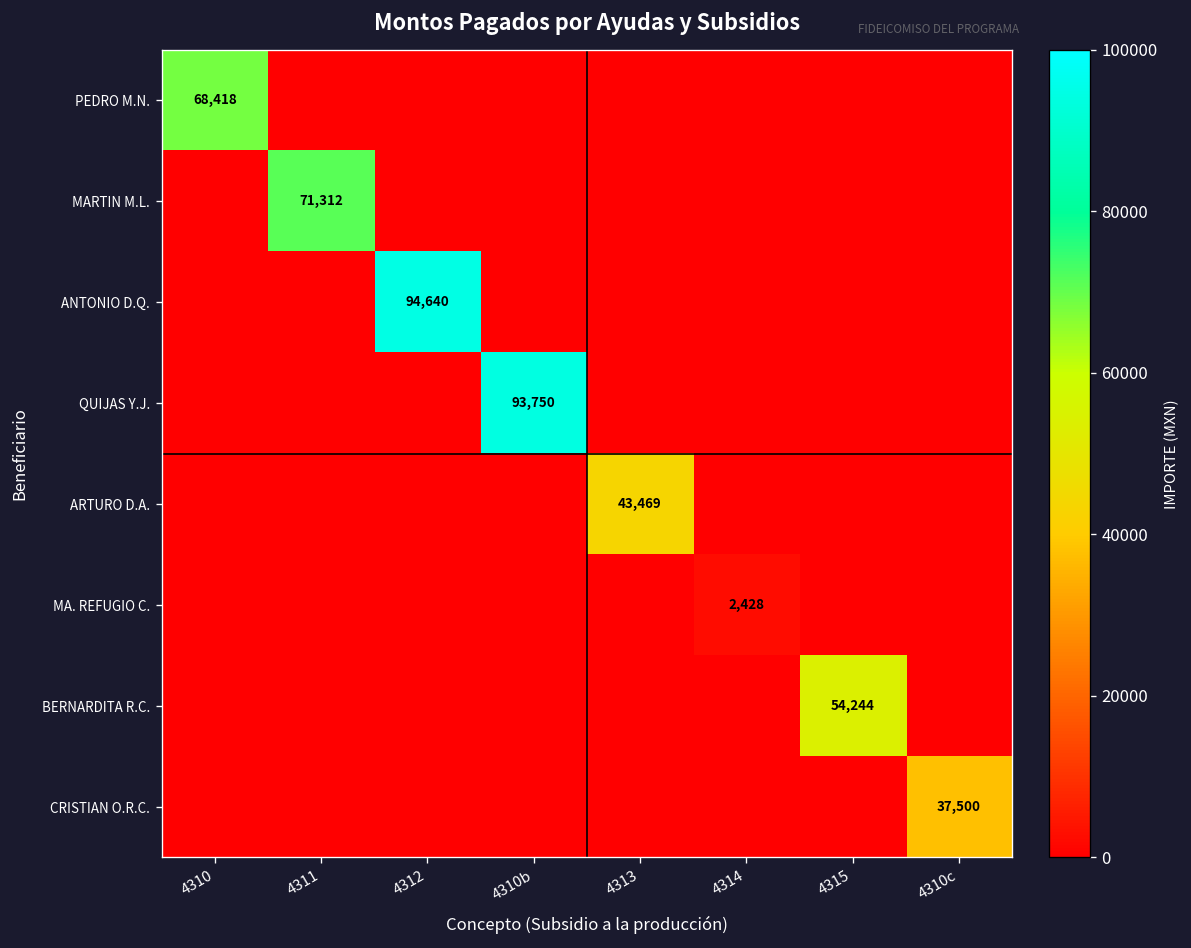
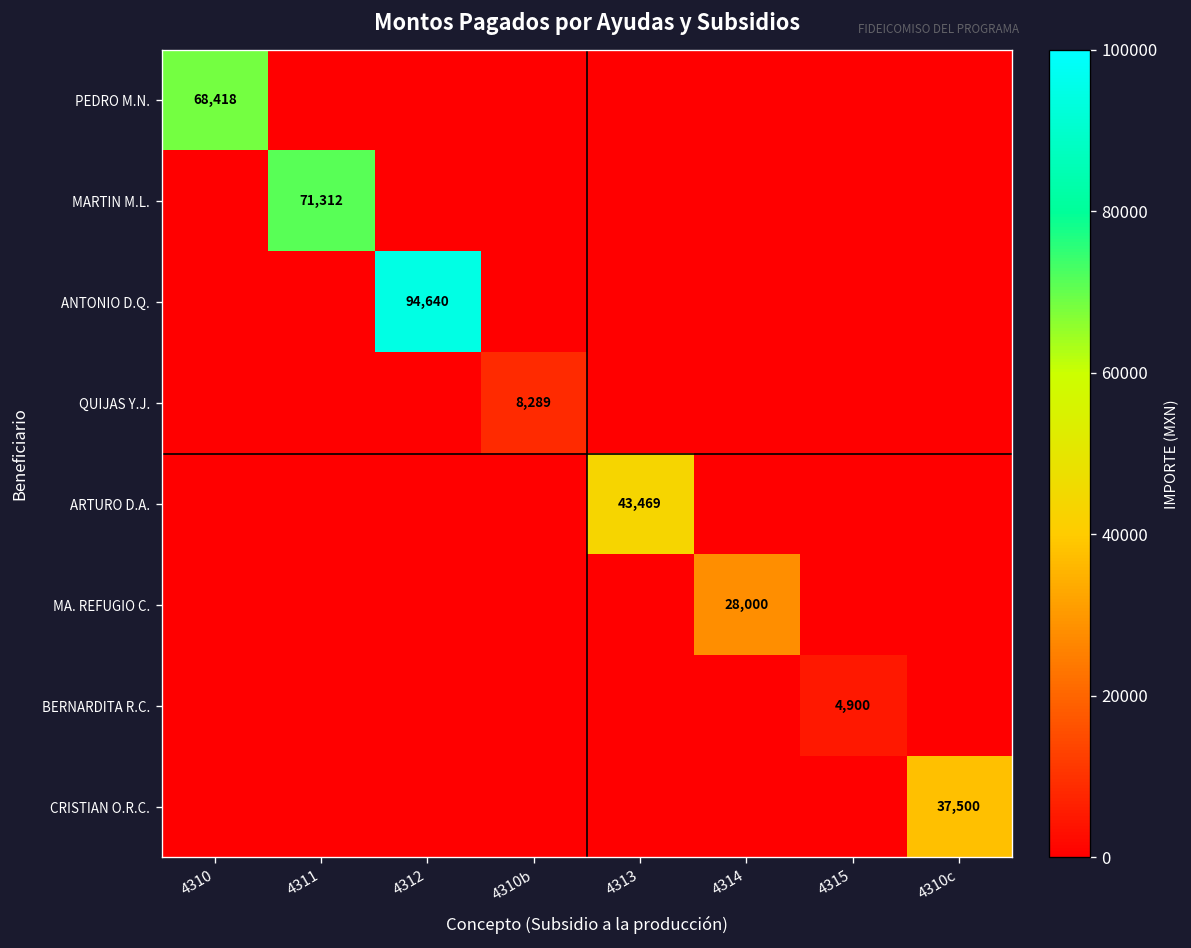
  {
    "PEDRO M.N.": {
      "4310": "68,418"
    },
    "MARTIN M.L.": {
      "4311": "71,312"
    },
    "ANTONIO D.Q.": {
      "4312": "94,640"
    },
    "QUIJAS Y.J.": {
-     "4310b": "93,750"
+     "4310b": "8,289"
    },
    "ARTURO D.A.": {
      "4313": "43,469"
    },
    "MA. REFUGIO C.": {
-     "4314": "2,428"
+     "4314": "28,000"
    },
    "BERNARDITA R.C.": {
-     "4315": "54,244"
+     "4315": "4,900"
    },
    "CRISTIAN O.R.C.": {
      "4310c": "37,500"
    }
  }
